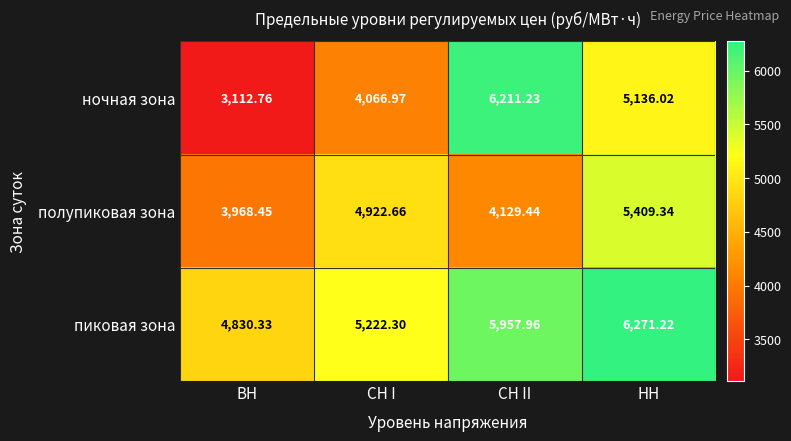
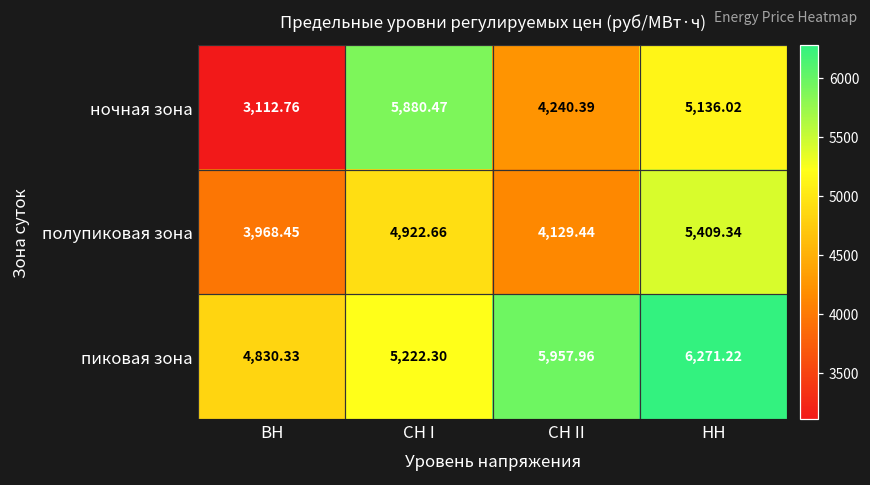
  {
    "ночная зона": {
      "ВН": "3,112.76",
-     "СН I": "4,066.97",
-     "СН II": "6,211.23",
+     "СН I": "5,880.47",
+     "СН II": "4,240.39",
      "НН": "5,136.02"
    },
    "полупиковая зона": {
      "ВН": "3,968.45",
      "СН I": "4,922.66",
      "СН II": "4,129.44",
      "НН": "5,409.34"
    },
    "пиковая зона": {
      "ВН": "4,830.33",
      "СН I": "5,222.30",
      "СН II": "5,957.96",
      "НН": "6,271.22"
    }
  }
